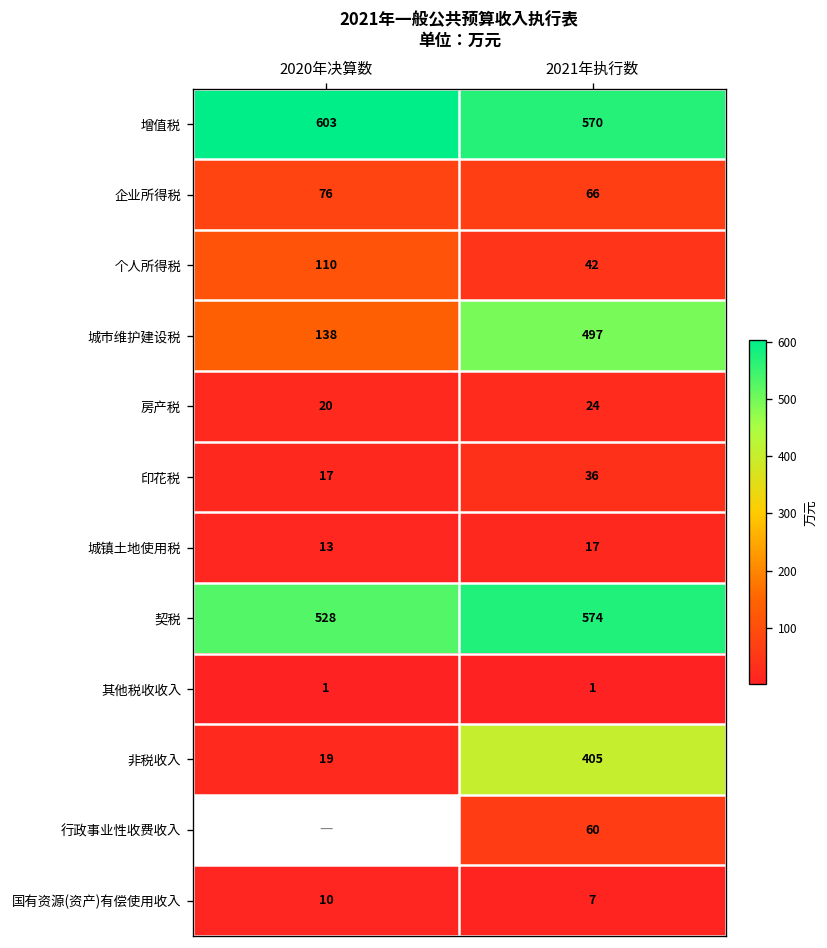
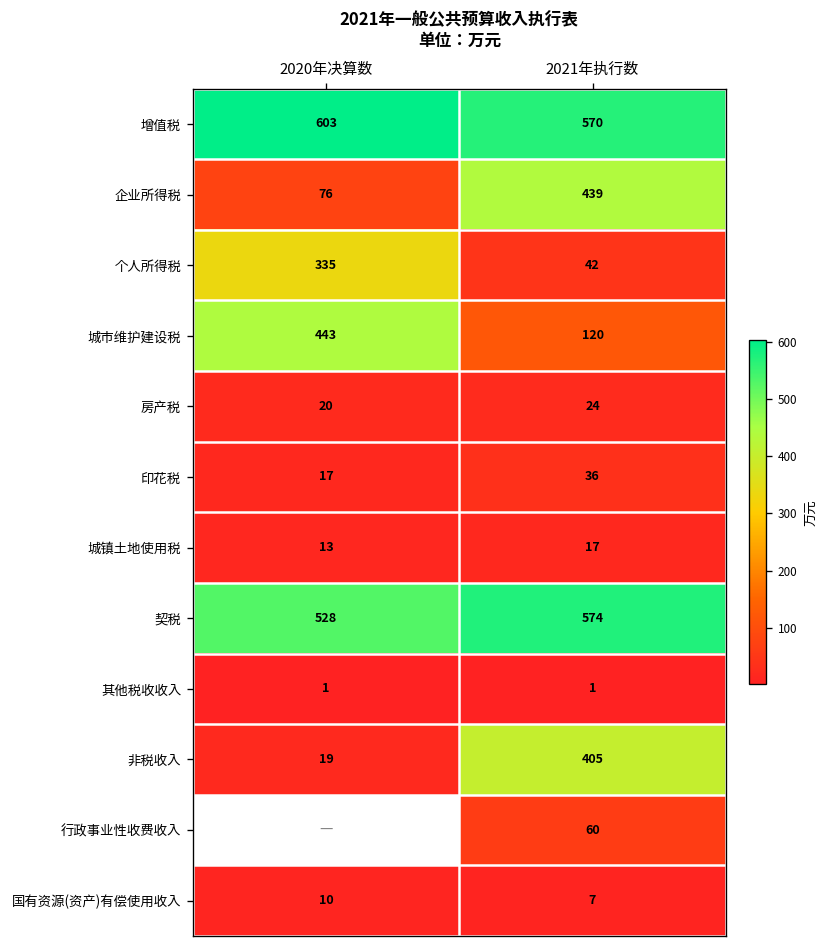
  {
    "增值税": {
      "2020年决算数": 603,
      "2021年执行数": 570
    },
    "企业所得税": {
      "2020年决算数": 76,
-     "2021年执行数": 66
+     "2021年执行数": 439
    },
    "个人所得税": {
-     "2020年决算数": 110,
+     "2020年决算数": 335,
      "2021年执行数": 42
    },
    "城市维护建设税": {
-     "2020年决算数": 138,
-     "2021年执行数": 497
+     "2020年决算数": 443,
+     "2021年执行数": 120
    },
    "房产税": {
      "2020年决算数": 20,
      "2021年执行数": 24
    },
    "印花税": {
      "2020年决算数": 17,
      "2021年执行数": 36
    },
    "城镇土地使用税": {
      "2020年决算数": 13,
      "2021年执行数": 17
    },
    "契税": {
      "2020年决算数": 528,
      "2021年执行数": 574
    },
    "其他税收收入": {
      "2020年决算数": 1,
      "2021年执行数": 1
    },
    "非税收入": {
      "2020年决算数": 19,
      "2021年执行数": 405
    },
    "行政事业性收费收入": {
      "2021年执行数": 60
    },
    "国有资源(资产)有偿使用收入": {
      "2020年决算数": 10,
      "2021年执行数": 7
    }
  }
